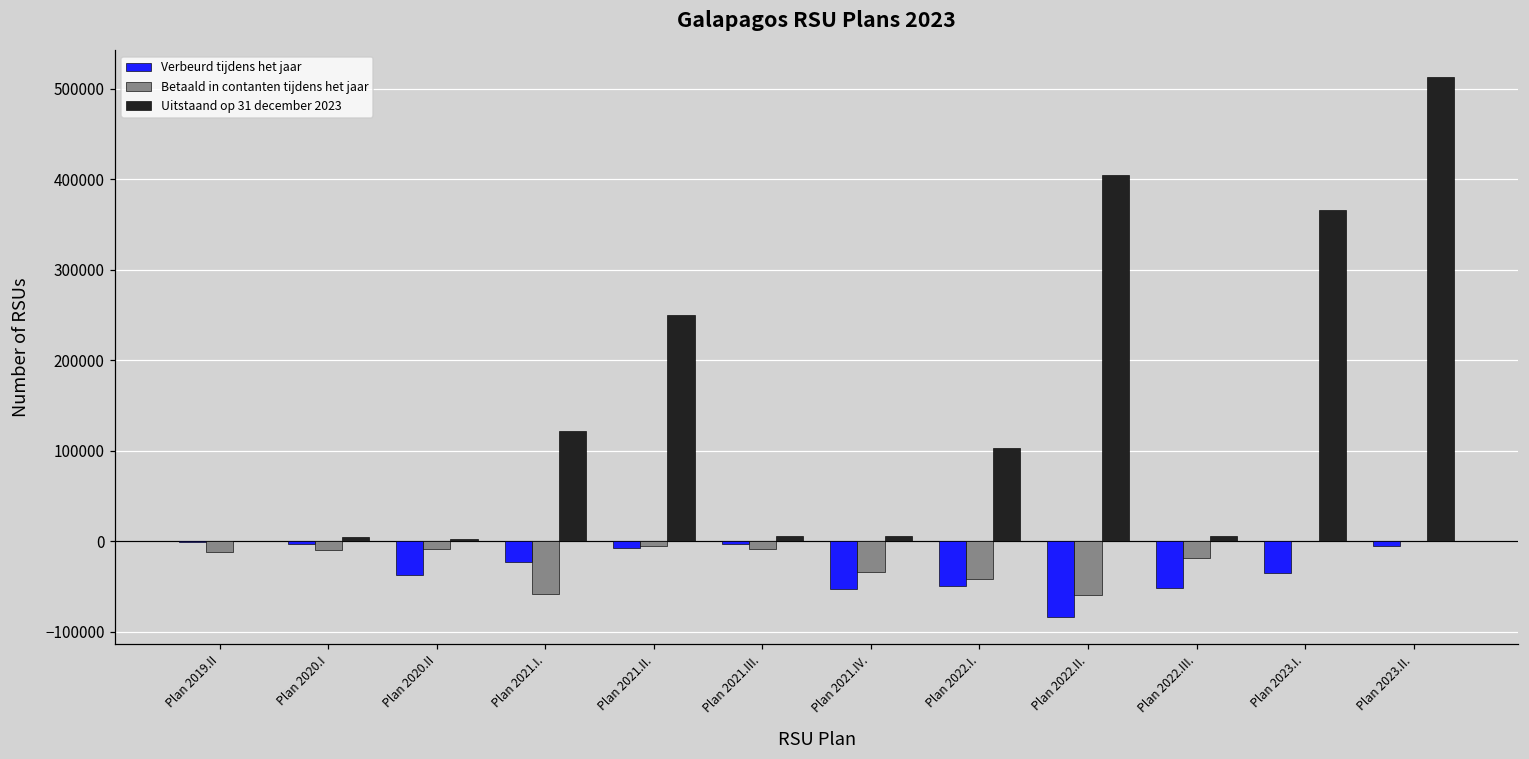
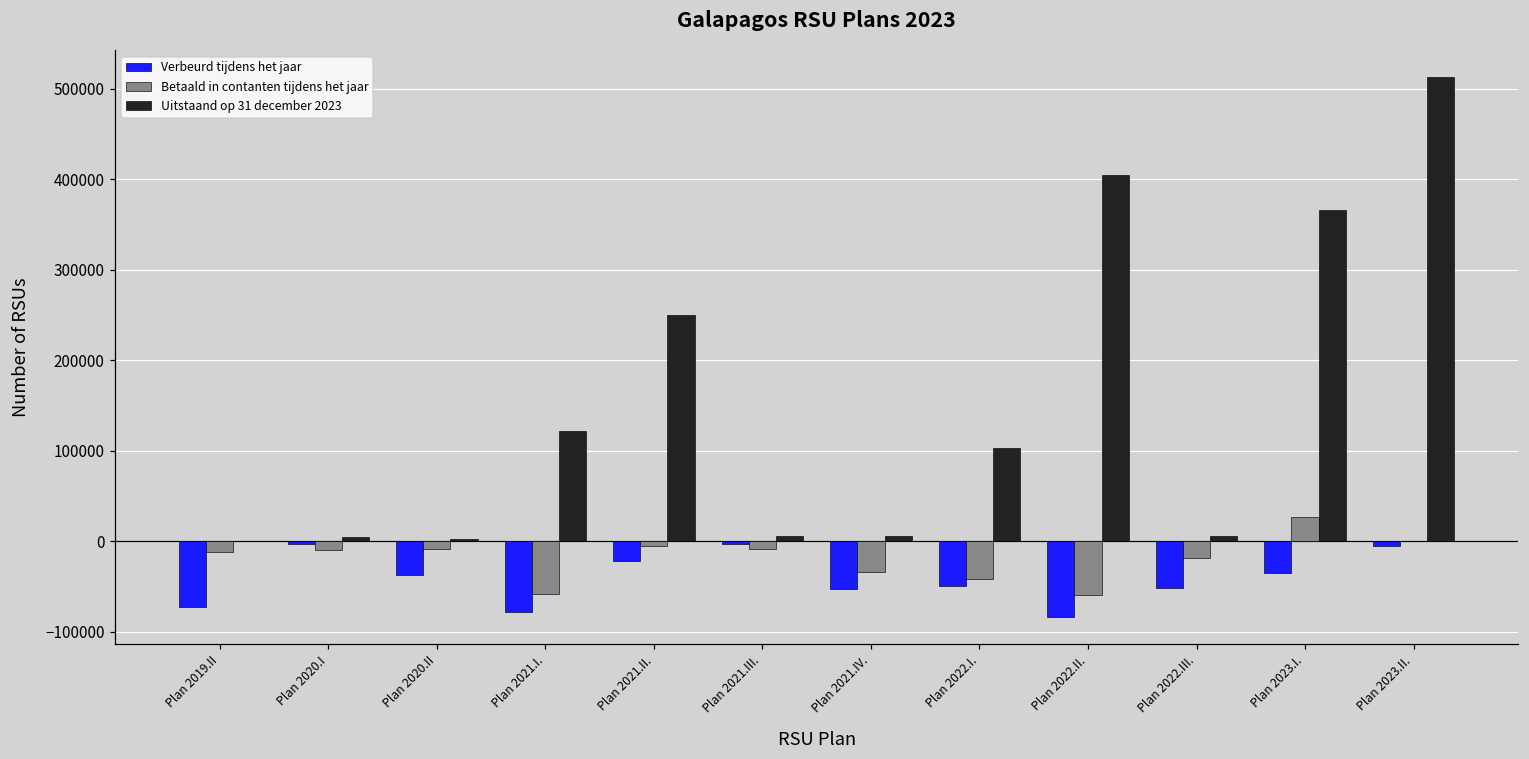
  {
    "Verbeurd tijdens het jaar": {
-     "Plan 2019.II": 0,
+     "Plan 2019.II": -70000,
      "Plan 2020.II": -40000,
-     "Plan 2021.I.": -20000,
-     "Plan 2021.II.": -10000,
+     "Plan 2021.I.": -80000,
+     "Plan 2021.II.": -20000,
      "Plan 2021.IV.": -50000,
      "Plan 2022.I.": -50000,
      "Plan 2022.II.": -80000,
      "Plan 2022.III.": -50000,
      "Plan 2023.I.": -40000,
      "Plan 2023.II.": -10000
    },
    "Betaald in contanten tijdens het jaar": {
      "Plan 2019.II": -10000,
      "Plan 2020.I": -10000,
      "Plan 2020.II": -10000,
      "Plan 2021.I.": -60000,
      "Plan 2021.II.": -10000,
      "Plan 2021.III.": -10000,
      "Plan 2021.IV.": -30000,
      "Plan 2022.I.": -40000,
      "Plan 2022.II.": -60000,
      "Plan 2022.III.": -20000,
-     "Plan 2023.I.": 0,
+     "Plan 2023.I.": 30000,
      "Plan 2023.II.": 0
    },
    "Uitstaand op 31 december 2023": {
      "Plan 2019.II": 0,
      "Plan 2020.I": 10000,
      "Plan 2021.I.": 120000,
      "Plan 2021.II.": 250000,
      "Plan 2021.III.": 10000,
      "Plan 2021.IV.": 10000,
      "Plan 2022.I.": 100000,
      "Plan 2022.II.": 400000,
      "Plan 2022.III.": 10000,
      "Plan 2023.I.": 370000,
      "Plan 2023.II.": 510000
    }
  }
